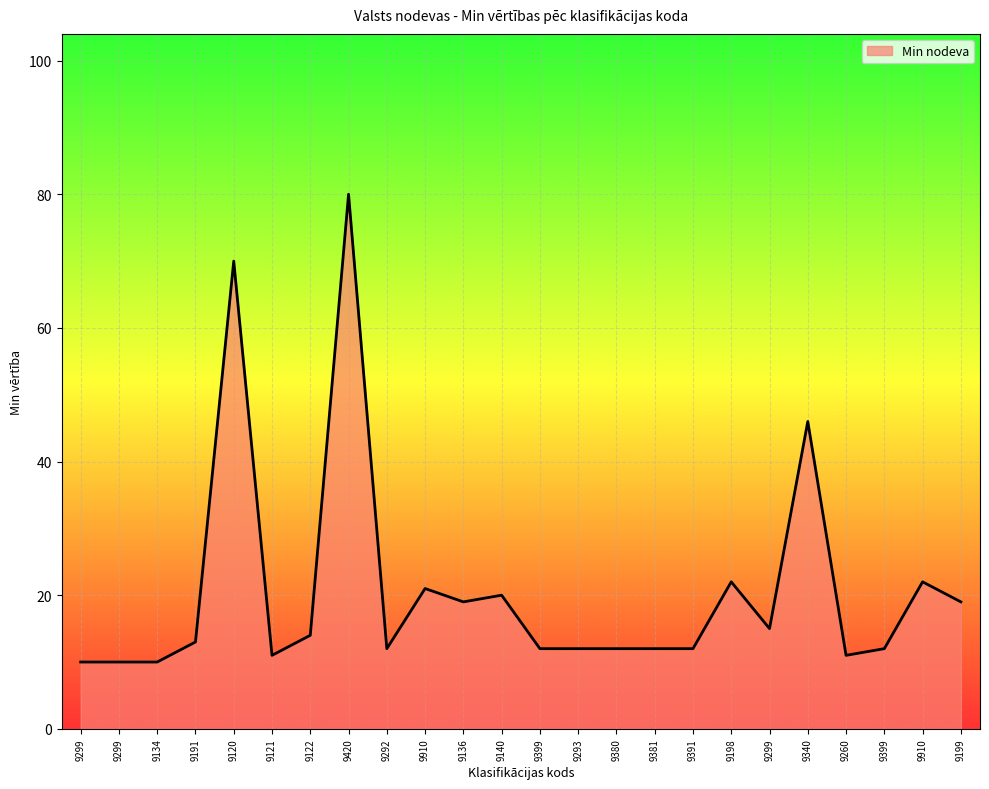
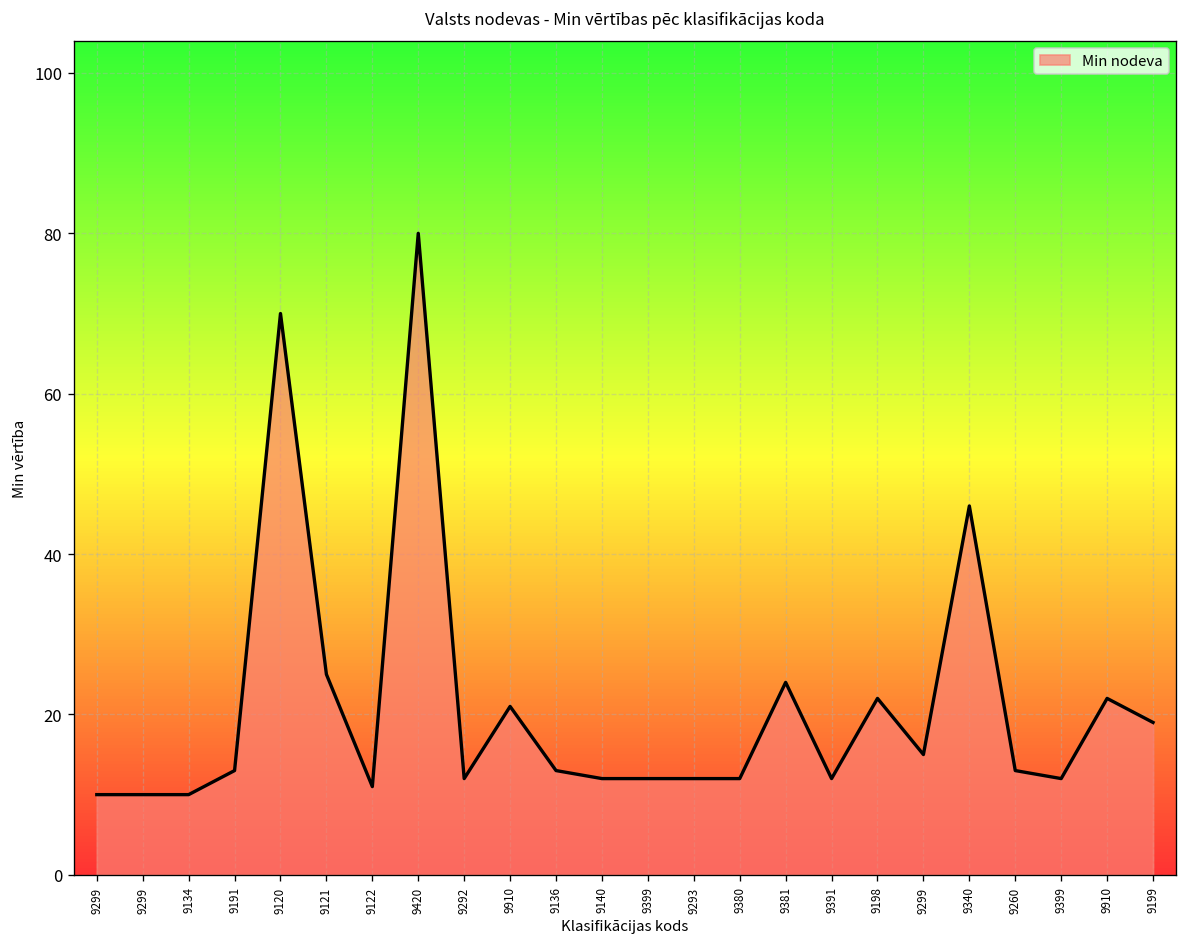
  {
    "9134": 10,
    "9191": 13,
    "9120": 70,
-   "9121": 11,
-   "9122": 14,
+   "9121": 25,
+   "9122": 11,
    "9420": 80,
    "9292": 12,
-   "9136": 19,
-   "9140": 20,
+   "9136": 13,
+   "9140": 12,
    "9293": 12,
    "9380": 12,
-   "9381": 12,
+   "9381": 24,
    "9391": 12,
    "9198": 22,
    "9340": 46,
-   "9260": 11,
+   "9260": 13,
    "9199": 19
  }
